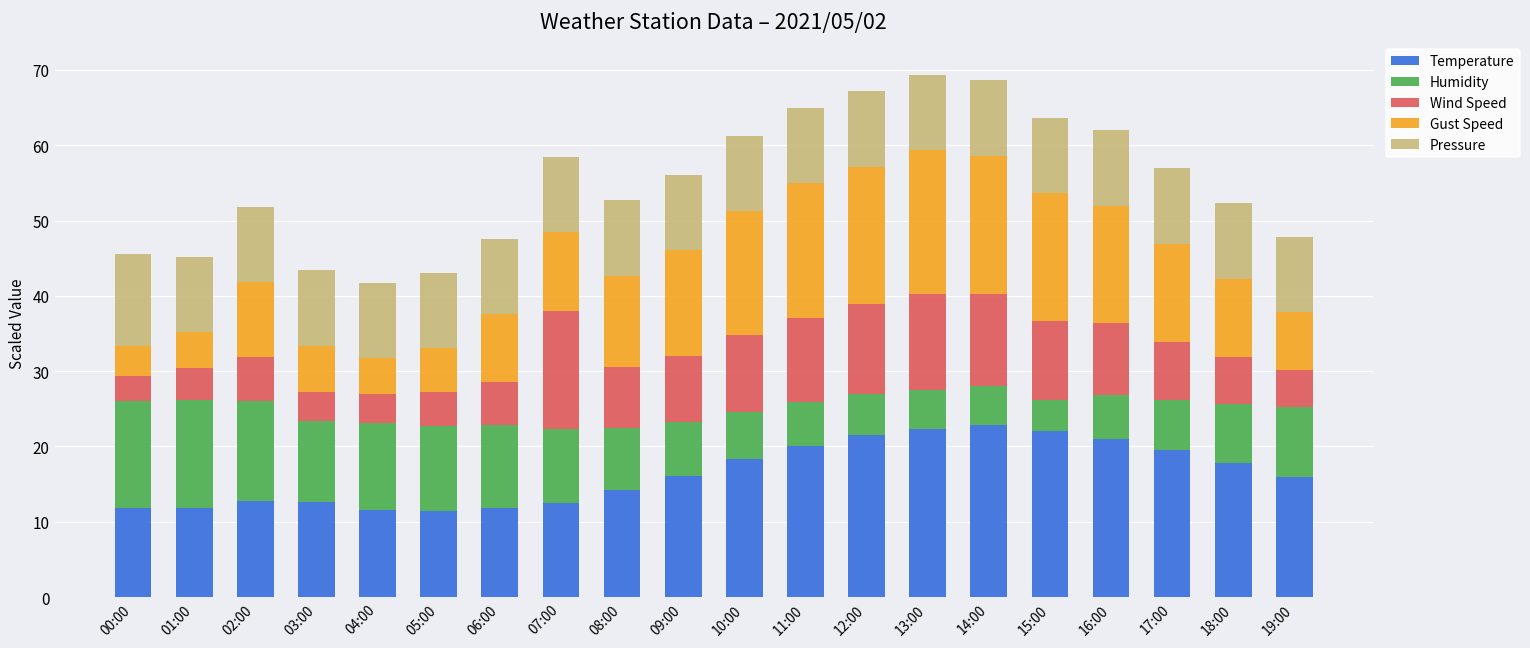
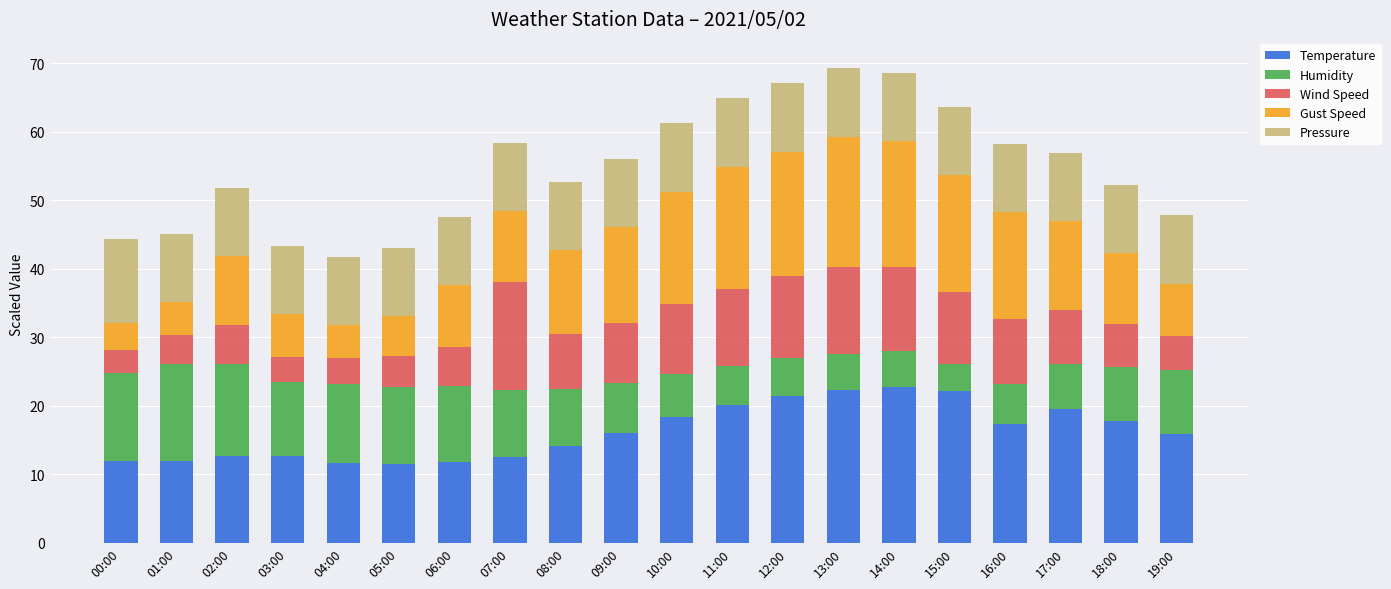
  {
    "Temperature": {
      "00:00": 12,
      "01:00": 12,
      "02:00": 13,
      "03:00": 13,
      "04:00": 12,
      "05:00": 12,
      "06:00": 12,
      "07:00": 13,
      "08:00": 14,
      "09:00": 16,
      "10:00": 18,
      "11:00": 20,
      "12:00": 22,
      "13:00": 22,
      "14:00": 23,
      "15:00": 22,
-     "16:00": 21,
+     "16:00": 17,
      "17:00": 20,
      "18:00": 18,
      "19:00": 16
    },
    "Humidity": {
-     "00:00": 14,
+     "00:00": 13,
      "01:00": 14,
      "02:00": 13,
      "03:00": 11,
      "04:00": 12,
      "05:00": 11,
      "06:00": 11,
      "07:00": 10,
      "08:00": 8,
      "09:00": 7,
      "10:00": 6,
      "11:00": 6,
      "12:00": 5,
      "13:00": 5,
      "14:00": 5,
      "15:00": 4,
      "16:00": 6,
      "17:00": 7,
      "18:00": 8,
      "19:00": 9
    },
    "Wind Speed": {
      "00:00": 3,
      "01:00": 4,
      "02:00": 6,
      "03:00": 4,
      "04:00": 4,
      "05:00": 5,
      "06:00": 6,
      "07:00": 16,
      "08:00": 8,
      "09:00": 9,
      "10:00": 10,
      "11:00": 11,
      "12:00": 12,
      "13:00": 13,
      "14:00": 12,
      "15:00": 11,
      "16:00": 10,
      "17:00": 8,
      "18:00": 6,
      "19:00": 5
    },
    "Gust Speed": {
      "00:00": 4,
      "01:00": 5,
      "02:00": 10,
      "03:00": 6,
      "04:00": 5,
      "05:00": 6,
      "06:00": 9,
      "07:00": 10,
      "08:00": 12,
      "09:00": 14,
      "10:00": 16,
      "11:00": 18,
      "12:00": 18,
      "13:00": 19,
      "14:00": 18,
      "15:00": 17,
      "16:00": 16,
      "17:00": 13,
      "18:00": 10,
      "19:00": 8
    },
    "Pressure": {
      "00:00": 12,
      "01:00": 10,
      "02:00": 10,
      "03:00": 10,
      "04:00": 10,
      "05:00": 10,
      "06:00": 10,
      "07:00": 10,
      "08:00": 10,
      "09:00": 10,
      "10:00": 10,
      "11:00": 10,
      "12:00": 10,
      "13:00": 10,
      "14:00": 10,
      "15:00": 10,
      "16:00": 10,
      "17:00": 10,
      "18:00": 10,
      "19:00": 10
    }
  }
